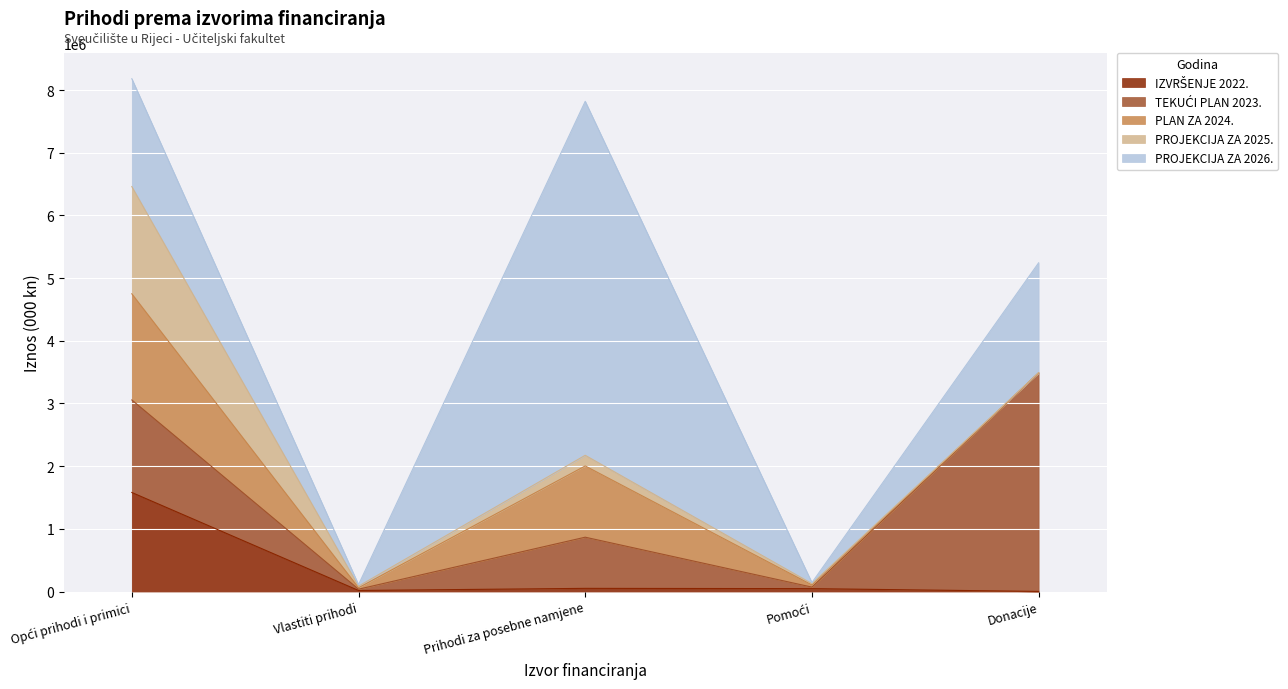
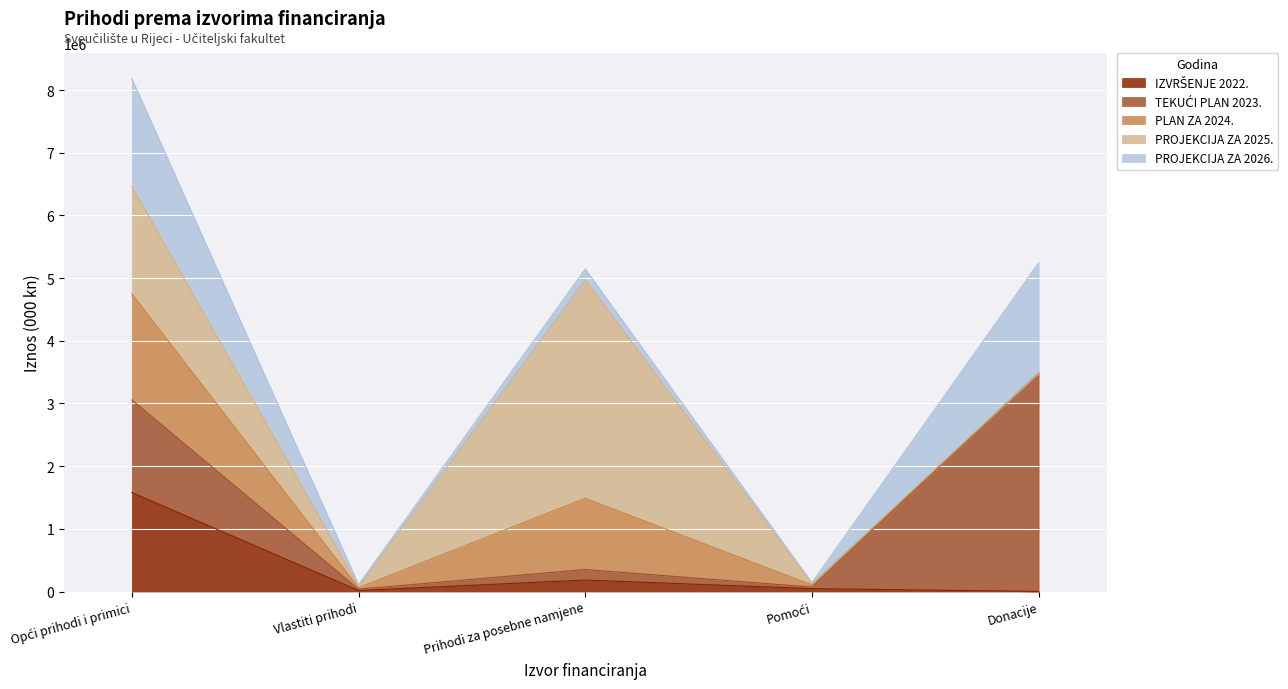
  {
    "IZVRŠENJE 2022.": {
      "Opći prihodi i primici": 1600000,
-     "Prihodi za posebne namjene": 100000,
+     "Prihodi za posebne namjene": 200000,
      "Donacije": 0
    },
    "TEKUĆI PLAN 2023.": {
      "Opći prihodi i primici": 1500000,
-     "Prihodi za posebne namjene": 800000
+     "Prihodi za posebne namjene": 200000
    },
    "PLAN ZA 2024.": {
      "Opći prihodi i primici": 1700000,
      "Prihodi za posebne namjene": 1100000
    },
    "PROJEKCIJA ZA 2025.": {
      "Opći prihodi i primici": 1700000,
-     "Prihodi za posebne namjene": 200000
+     "Prihodi za posebne namjene": 3500000
    },
    "PROJEKCIJA ZA 2026.": {
      "Opći prihodi i primici": 1700000,
-     "Prihodi za posebne namjene": 5600000,
+     "Prihodi za posebne namjene": 200000,
      "Donacije": 1800000
    }
  }
